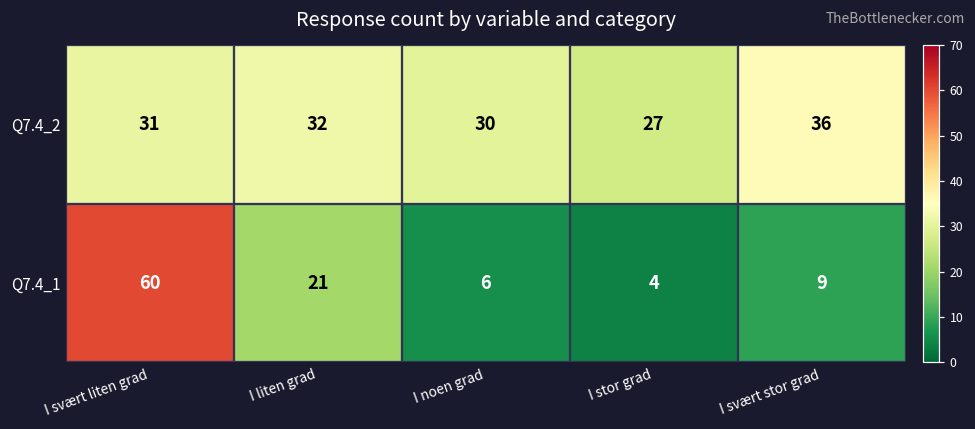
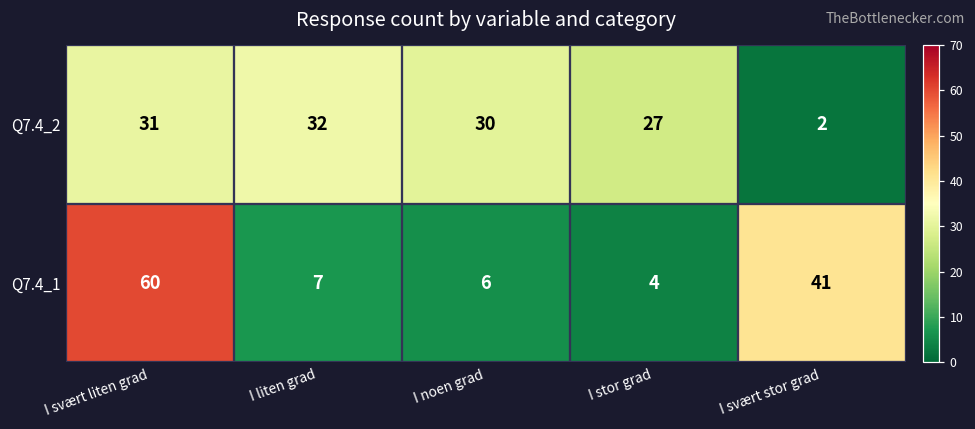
  {
    "Q7.4_2": {
      "I svært liten grad": 31,
      "I liten grad": 32,
      "I noen grad": 30,
      "I stor grad": 27,
-     "I svært stor grad": 36
+     "I svært stor grad": 2
    },
    "Q7.4_1": {
      "I svært liten grad": 60,
-     "I liten grad": 21,
+     "I liten grad": 7,
      "I noen grad": 6,
      "I stor grad": 4,
-     "I svært stor grad": 9
+     "I svært stor grad": 41
    }
  }
